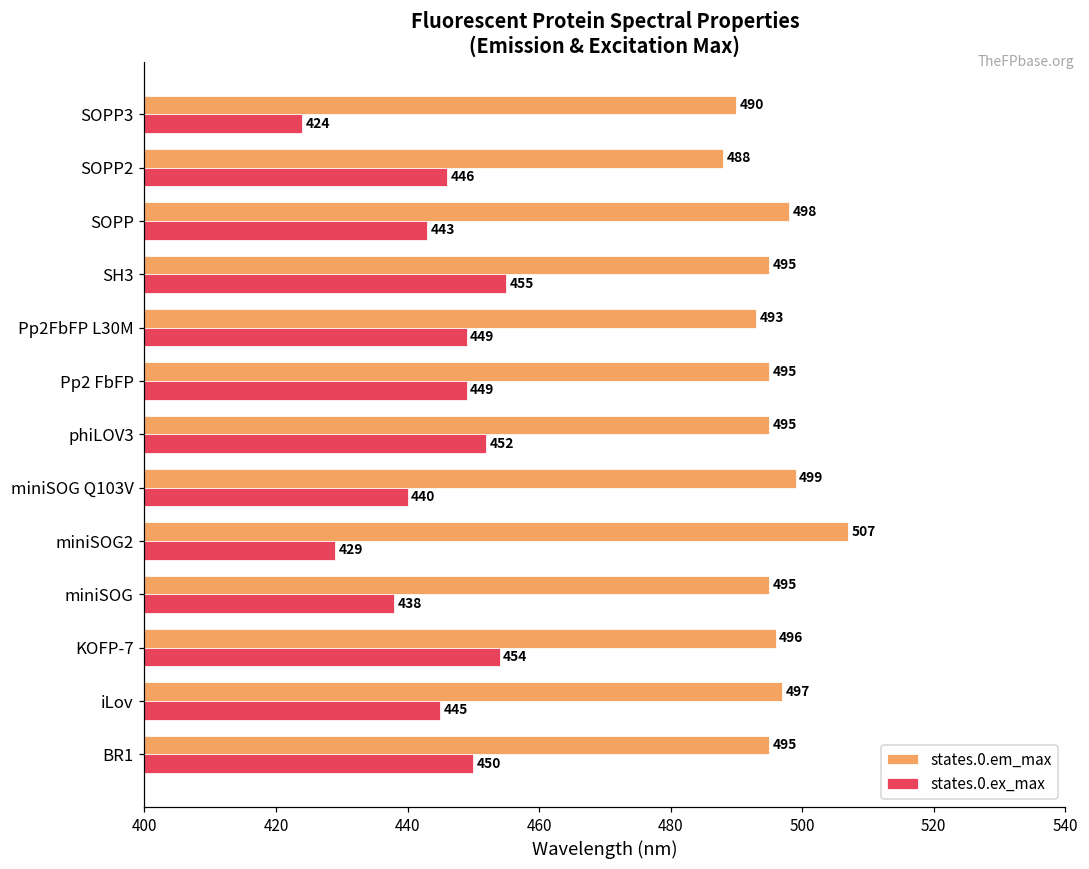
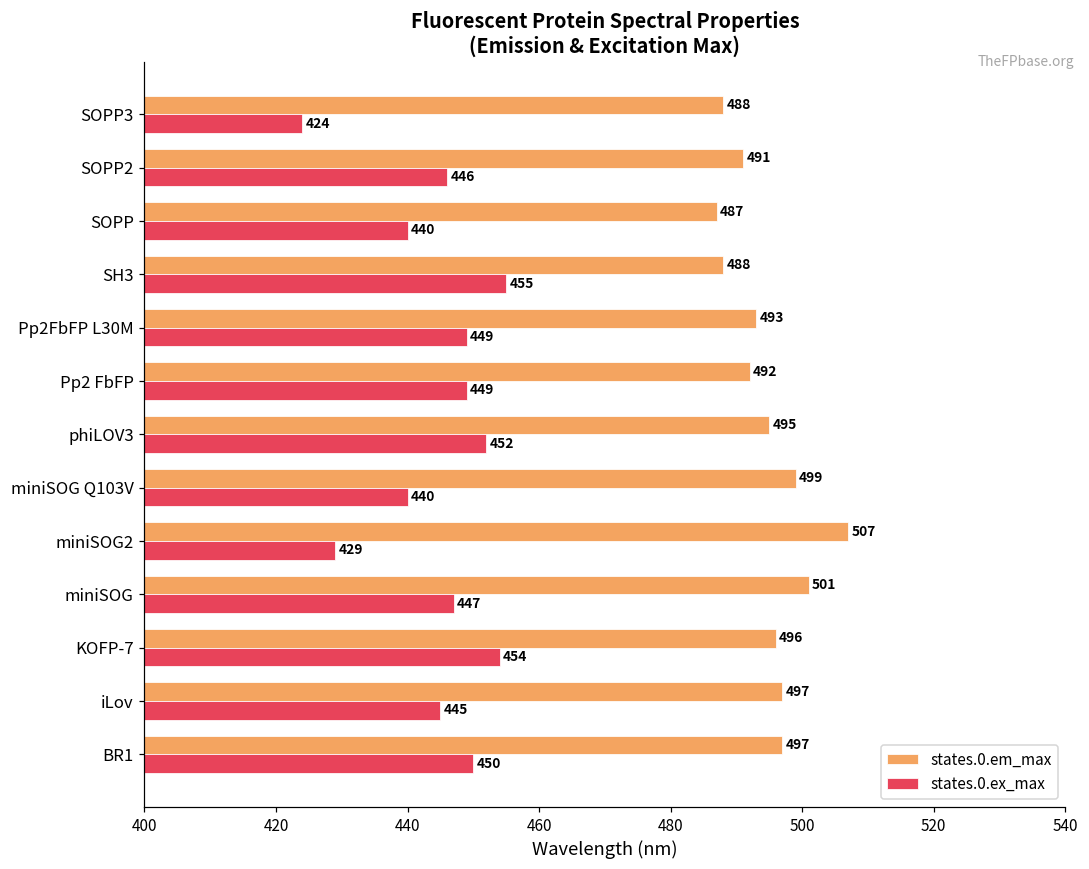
  {
    "states.0.em_max": {
-     "SOPP3": 490,
-     "SOPP2": 488,
-     "SOPP": 498,
-     "SH3": 495,
+     "SOPP3": 488,
+     "SOPP2": 491,
+     "SOPP": 487,
+     "SH3": 488,
      "Pp2FbFP L30M": 493,
-     "Pp2 FbFP": 495,
+     "Pp2 FbFP": 492,
      "phiLOV3": 495,
      "miniSOG Q103V": 499,
      "miniSOG2": 507,
-     "miniSOG": 495,
+     "miniSOG": 501,
      "KOFP-7": 496,
      "iLov": 497,
-     "BR1": 495
+     "BR1": 497
    },
    "states.0.ex_max": {
      "SOPP3": 424,
      "SOPP2": 446,
-     "SOPP": 443,
+     "SOPP": 440,
      "SH3": 455,
      "Pp2FbFP L30M": 449,
      "Pp2 FbFP": 449,
      "phiLOV3": 452,
      "miniSOG Q103V": 440,
      "miniSOG2": 429,
-     "miniSOG": 438,
+     "miniSOG": 447,
      "KOFP-7": 454,
      "iLov": 445,
      "BR1": 450
    }
  }
